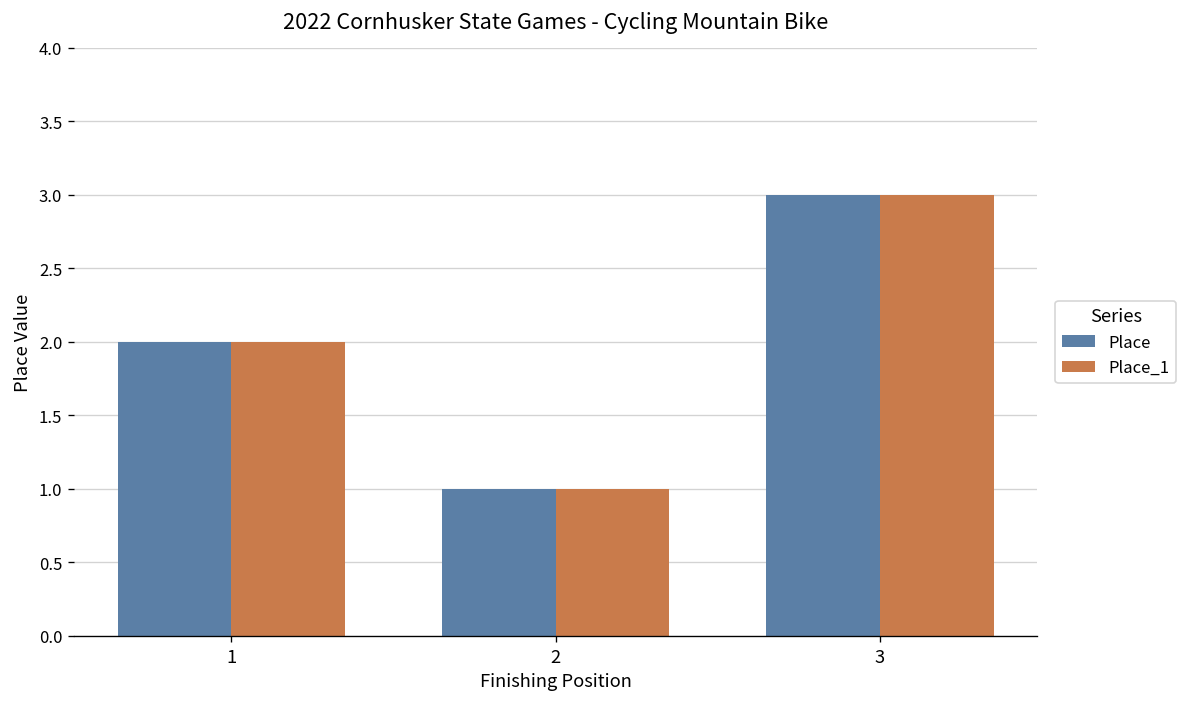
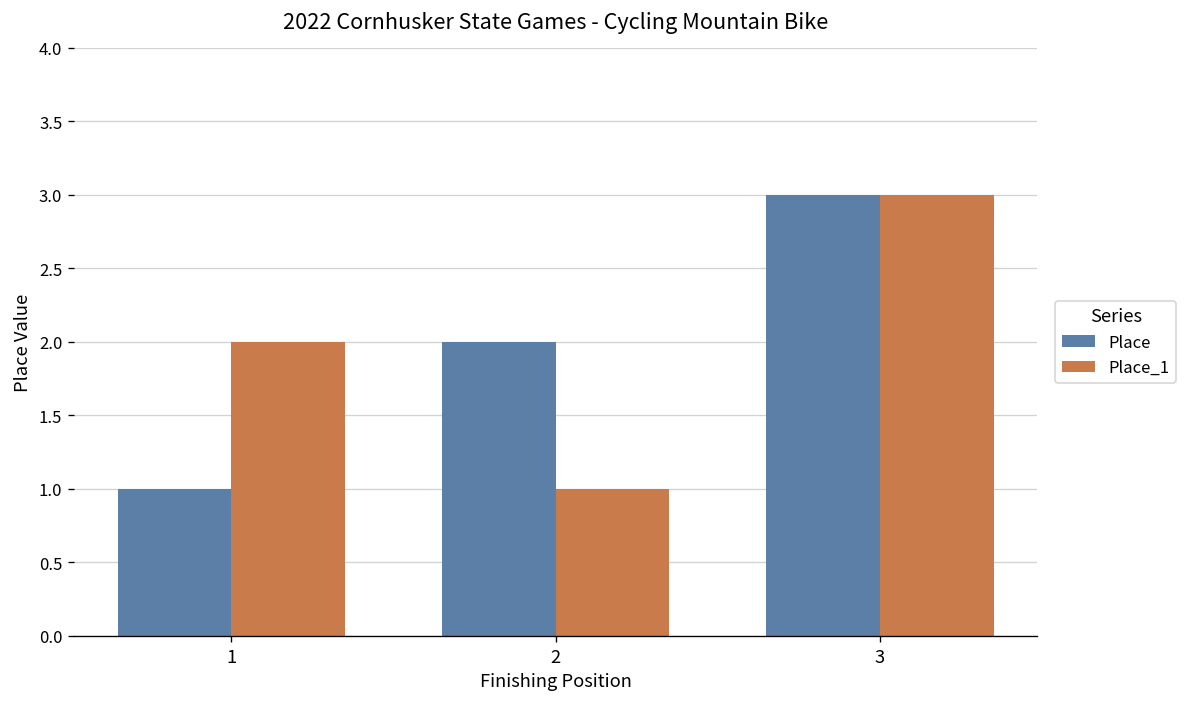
  {
    "Place": {
-     "1": 2,
-     "2": 1,
+     "1": 1,
+     "2": 2,
      "3": 3
    },
    "Place_1": {
      "1": 2,
      "2": 1,
      "3": 3
    }
  }
